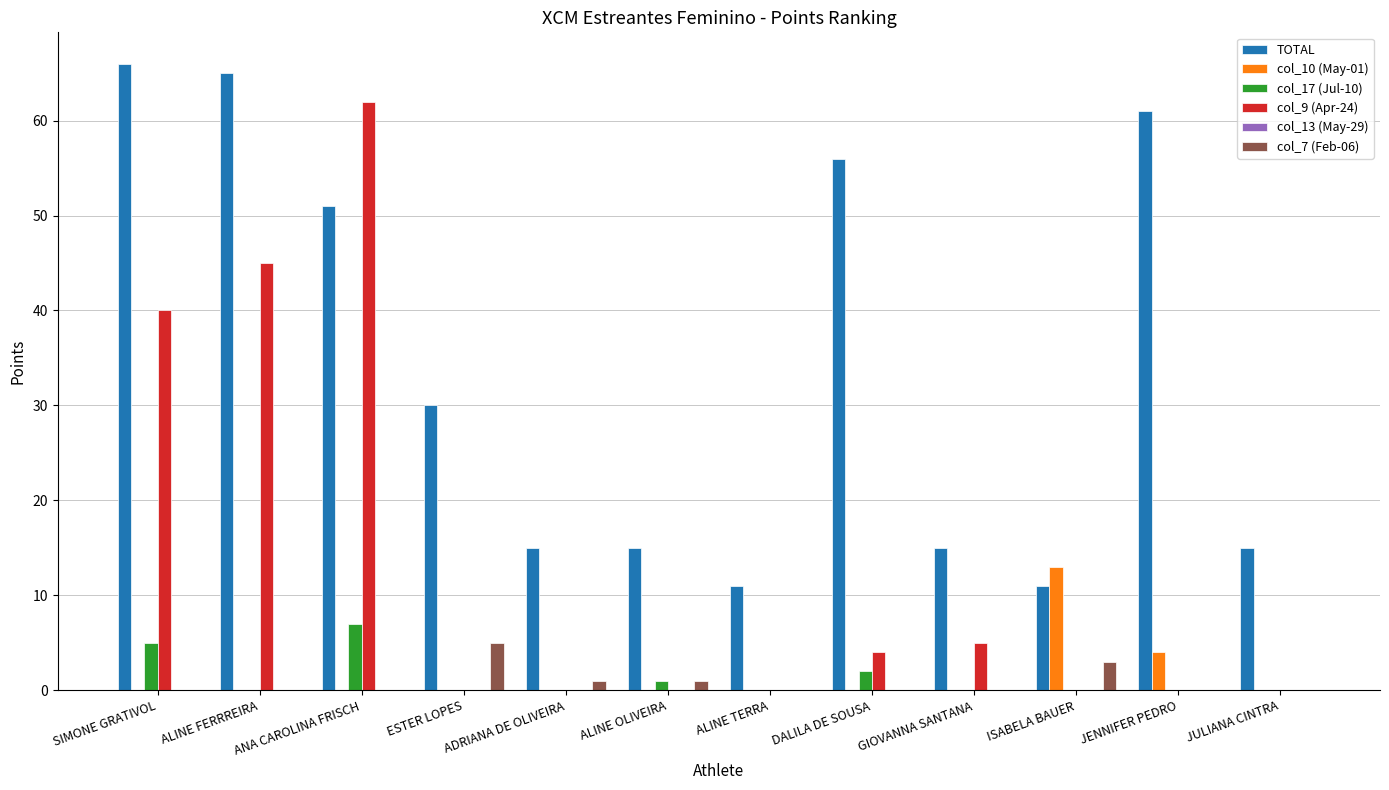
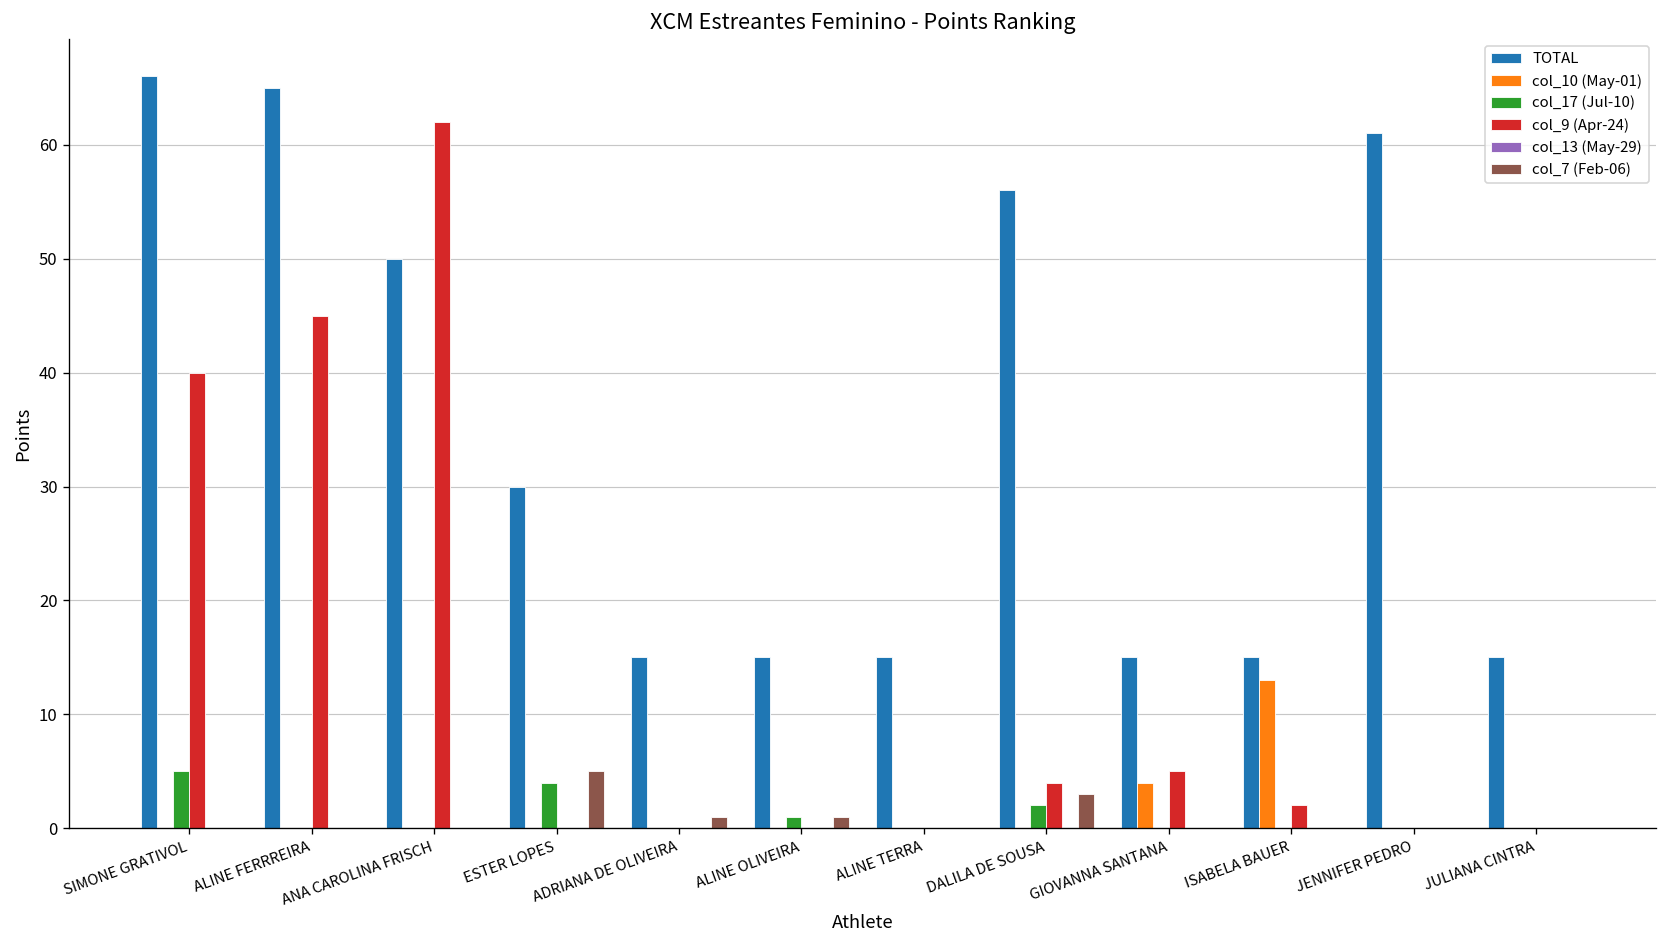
  {
    "TOTAL": {
      "SIMONE GRATIVOL": 66,
      "ALINE FERRREIRA": 65,
-     "ANA CAROLINA FRISCH": 51,
+     "ANA CAROLINA FRISCH": 50,
      "ESTER LOPES": 30,
      "ADRIANA DE OLIVEIRA": 15,
      "ALINE OLIVEIRA": 15,
-     "ALINE TERRA": 11,
+     "ALINE TERRA": 15,
      "DALILA DE SOUSA": 56,
      "GIOVANNA SANTANA": 15,
-     "ISABELA BAUER": 11,
+     "ISABELA BAUER": 15,
      "JENNIFER PEDRO": 61,
      "JULIANA CINTRA": 15
    },
    "col_10 (May-01)": {
      "SIMONE GRATIVOL": 0,
      "ALINE FERRREIRA": 0,
      "ANA CAROLINA FRISCH": 0,
      "ESTER LOPES": 0,
      "ADRIANA DE OLIVEIRA": 0,
      "ALINE OLIVEIRA": 0,
      "ALINE TERRA": 0,
      "DALILA DE SOUSA": 0,
-     "GIOVANNA SANTANA": 0,
+     "GIOVANNA SANTANA": 4,
      "ISABELA BAUER": 13,
-     "JENNIFER PEDRO": 4,
+     "JENNIFER PEDRO": 0,
      "JULIANA CINTRA": 0
    },
    "col_17 (Jul-10)": {
      "SIMONE GRATIVOL": 5,
      "ALINE FERRREIRA": 0,
-     "ANA CAROLINA FRISCH": 7,
-     "ESTER LOPES": 0,
+     "ANA CAROLINA FRISCH": 0,
+     "ESTER LOPES": 4,
      "ADRIANA DE OLIVEIRA": 0,
      "ALINE OLIVEIRA": 1,
      "ALINE TERRA": 0,
      "DALILA DE SOUSA": 2,
      "GIOVANNA SANTANA": 0,
      "ISABELA BAUER": 0,
      "JENNIFER PEDRO": 0,
      "JULIANA CINTRA": 0
    },
    "col_9 (Apr-24)": {
      "SIMONE GRATIVOL": 40,
      "ALINE FERRREIRA": 45,
      "ANA CAROLINA FRISCH": 62,
      "ESTER LOPES": 0,
      "ADRIANA DE OLIVEIRA": 0,
      "ALINE OLIVEIRA": 0,
      "ALINE TERRA": 0,
      "DALILA DE SOUSA": 4,
      "GIOVANNA SANTANA": 5,
-     "ISABELA BAUER": 0,
+     "ISABELA BAUER": 2,
      "JENNIFER PEDRO": 0,
      "JULIANA CINTRA": 0
    },
    "col_13 (May-29)": {
      "SIMONE GRATIVOL": 0,
      "ALINE FERRREIRA": 0,
      "ANA CAROLINA FRISCH": 0,
      "ESTER LOPES": 0,
      "ADRIANA DE OLIVEIRA": 0,
      "ALINE OLIVEIRA": 0,
      "ALINE TERRA": 0,
      "DALILA DE SOUSA": 0,
      "GIOVANNA SANTANA": 0,
      "ISABELA BAUER": 0,
      "JENNIFER PEDRO": 0,
      "JULIANA CINTRA": 0
    },
    "col_7 (Feb-06)": {
      "SIMONE GRATIVOL": 0,
      "ALINE FERRREIRA": 0,
      "ANA CAROLINA FRISCH": 0,
      "ESTER LOPES": 5,
      "ADRIANA DE OLIVEIRA": 1,
      "ALINE OLIVEIRA": 1,
      "ALINE TERRA": 0,
-     "DALILA DE SOUSA": 0,
+     "DALILA DE SOUSA": 3,
      "GIOVANNA SANTANA": 0,
-     "ISABELA BAUER": 3,
+     "ISABELA BAUER": 0,
      "JENNIFER PEDRO": 0,
      "JULIANA CINTRA": 0
    }
  }
